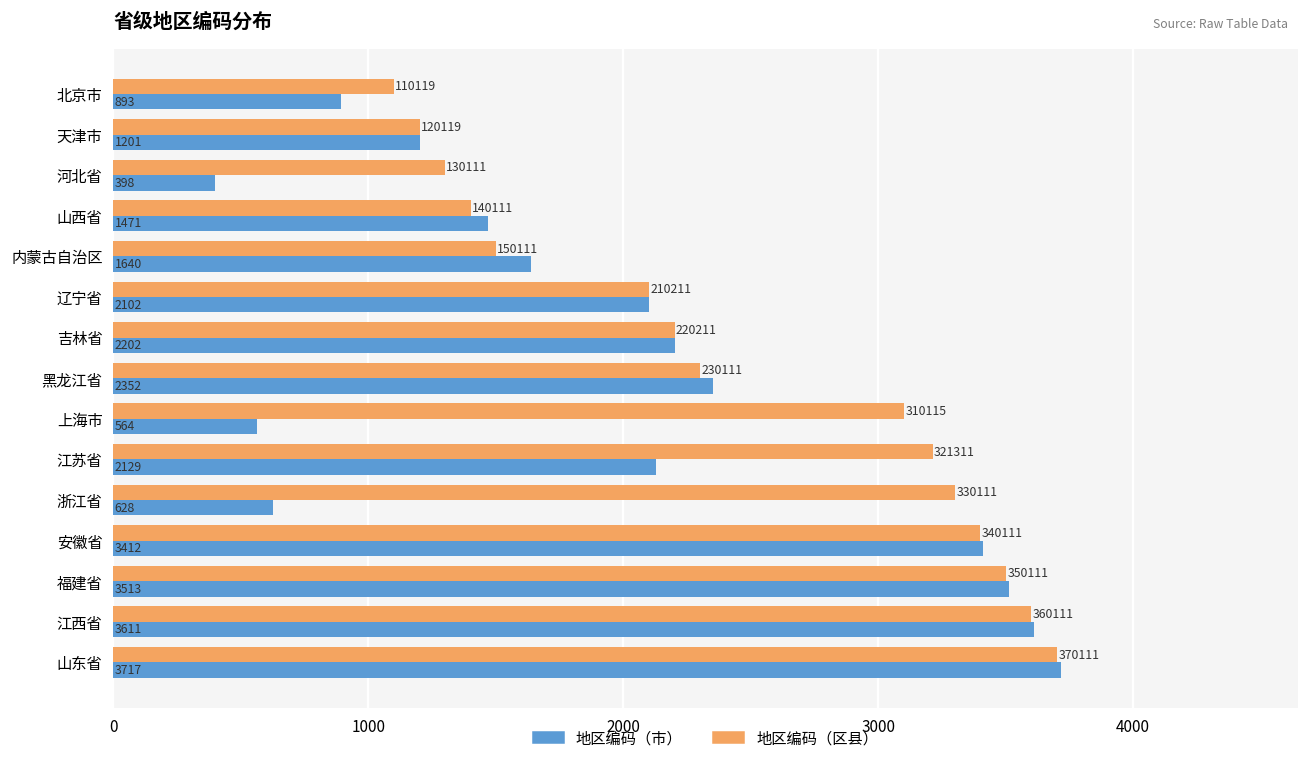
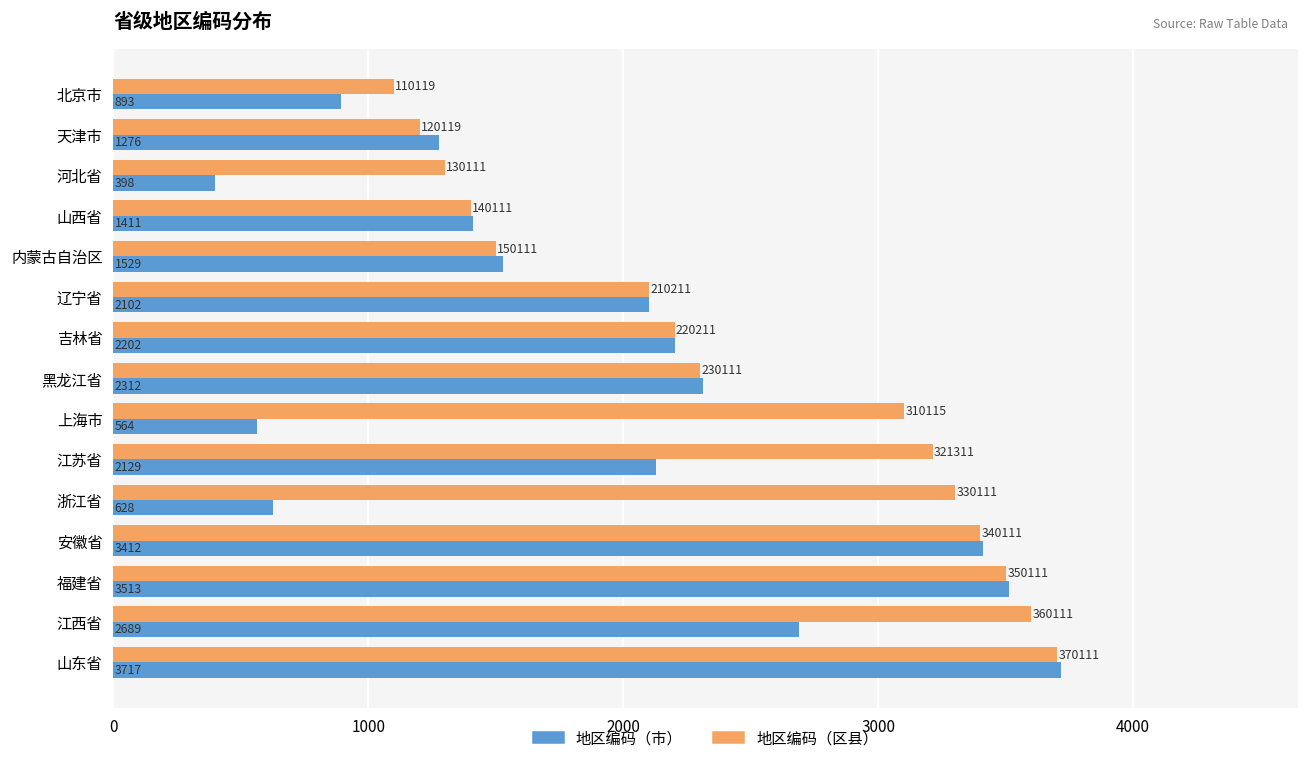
  {
    "地区编码（市）": {
      "北京市": 893,
-     "天津市": 1201,
+     "天津市": 1276,
      "河北省": 398,
-     "山西省": 1471,
-     "内蒙古自治区": 1640,
+     "山西省": 1411,
+     "内蒙古自治区": 1529,
      "辽宁省": 2102,
      "吉林省": 2202,
-     "黑龙江省": 2352,
+     "黑龙江省": 2312,
      "上海市": 564,
      "江苏省": 2129,
      "浙江省": 628,
      "安徽省": 3412,
      "福建省": 3513,
-     "江西省": 3611,
+     "江西省": 2689,
      "山东省": 3717
    }
  }
